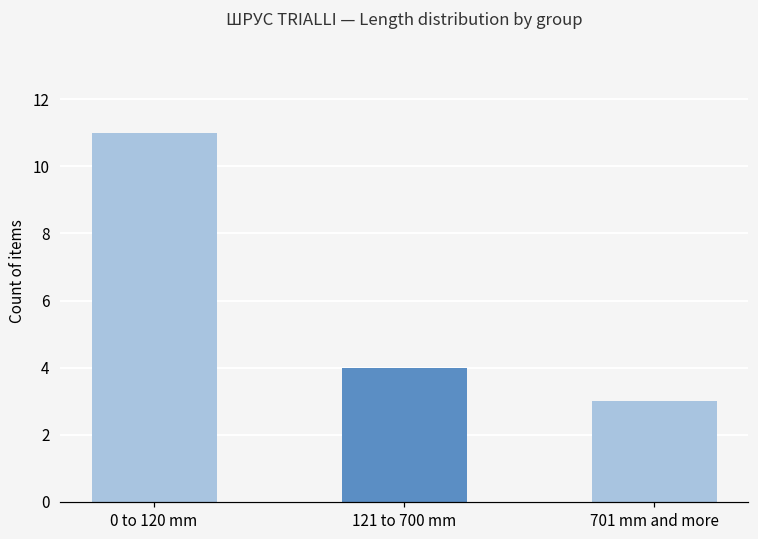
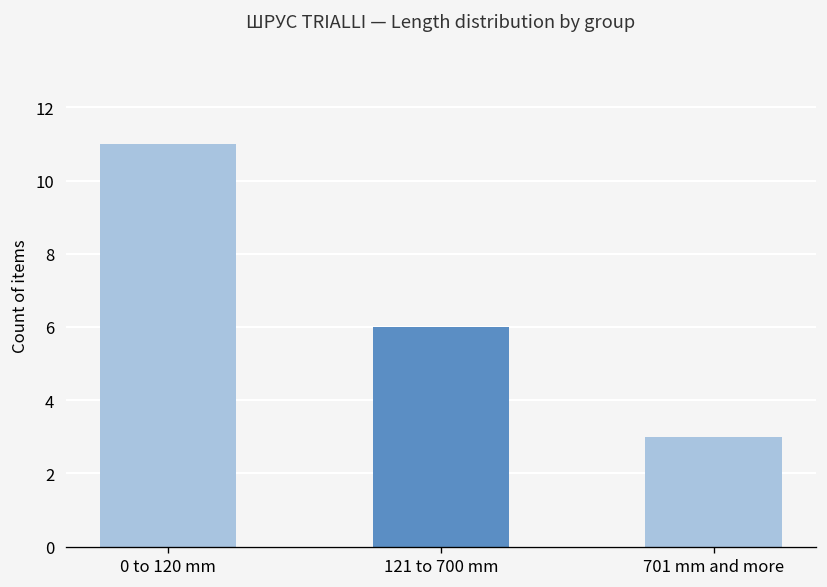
  {
    "0 to 120 mm": 11,
-   "121 to 700 mm": 4,
+   "121 to 700 mm": 6,
    "701 mm and more": 3
  }
